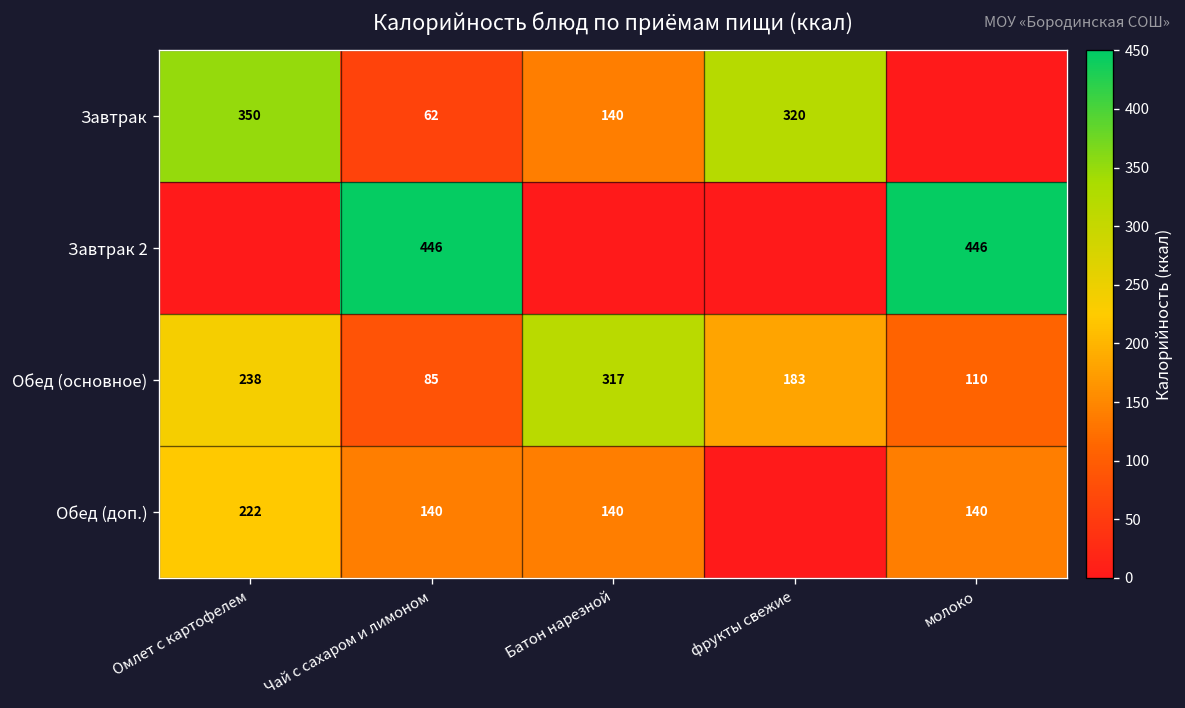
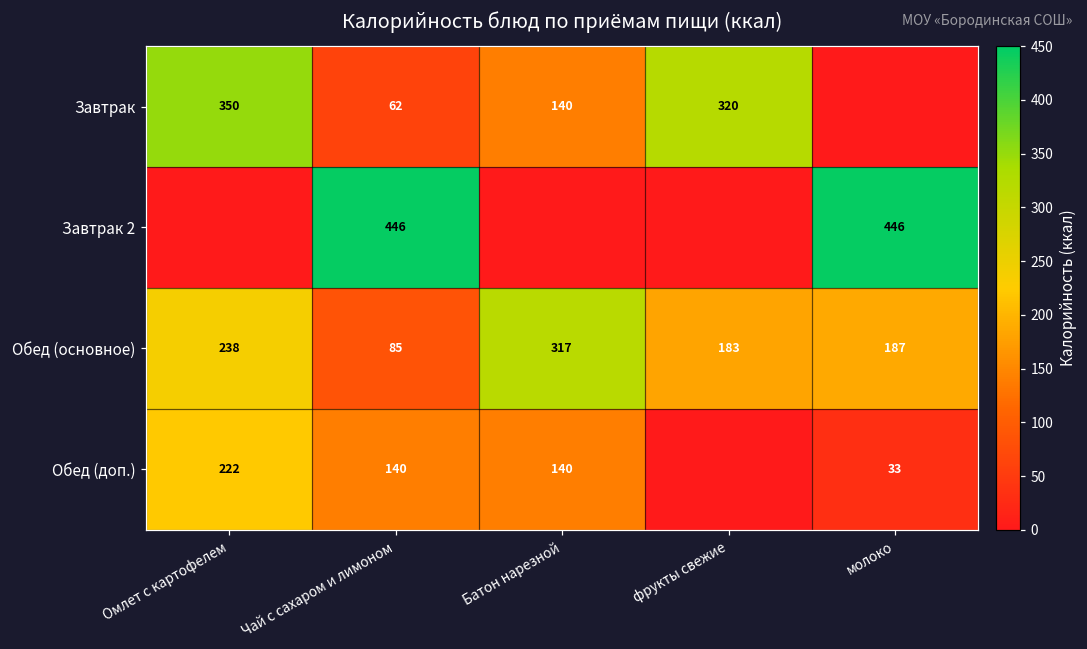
  {
    "Завтрак": {
      "Омлет с картофелем": 350,
      "Чай с сахаром и лимоном": 62,
      "Батон нарезной": 140,
      "фрукты свежие": 320
    },
    "Завтрак 2": {
      "Чай с сахаром и лимоном": 446,
      "молоко": 446
    },
    "Обед (основное)": {
      "Омлет с картофелем": 238,
      "Чай с сахаром и лимоном": 85,
      "Батон нарезной": 317,
      "фрукты свежие": 183,
-     "молоко": 110
+     "молоко": 187
    },
    "Обед (доп.)": {
      "Омлет с картофелем": 222,
      "Чай с сахаром и лимоном": 140,
      "Батон нарезной": 140,
-     "молоко": 140
+     "молоко": 33
    }
  }
